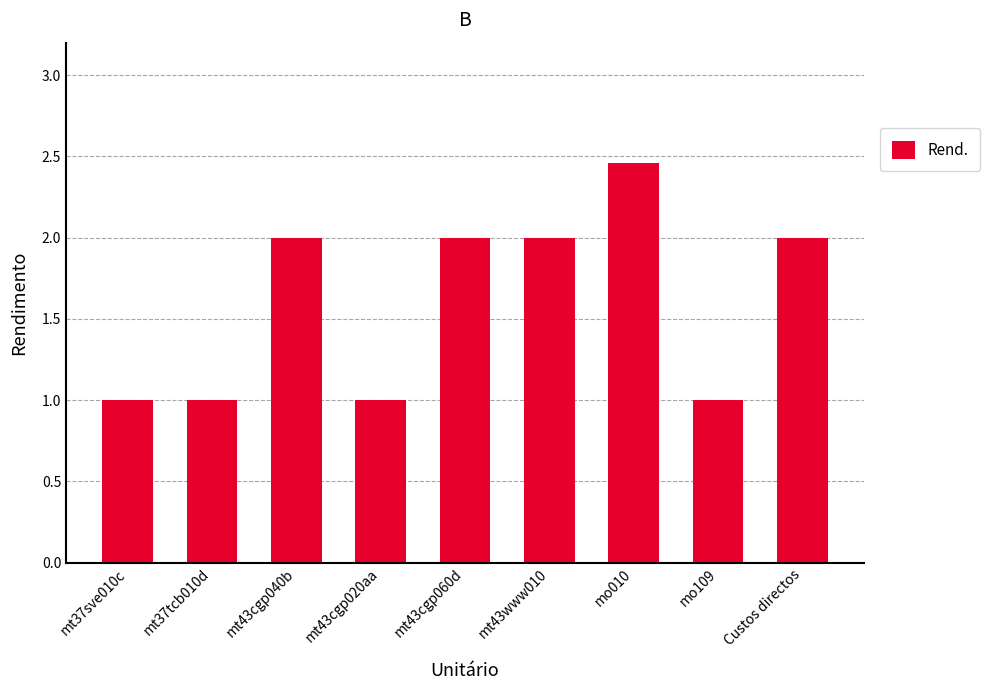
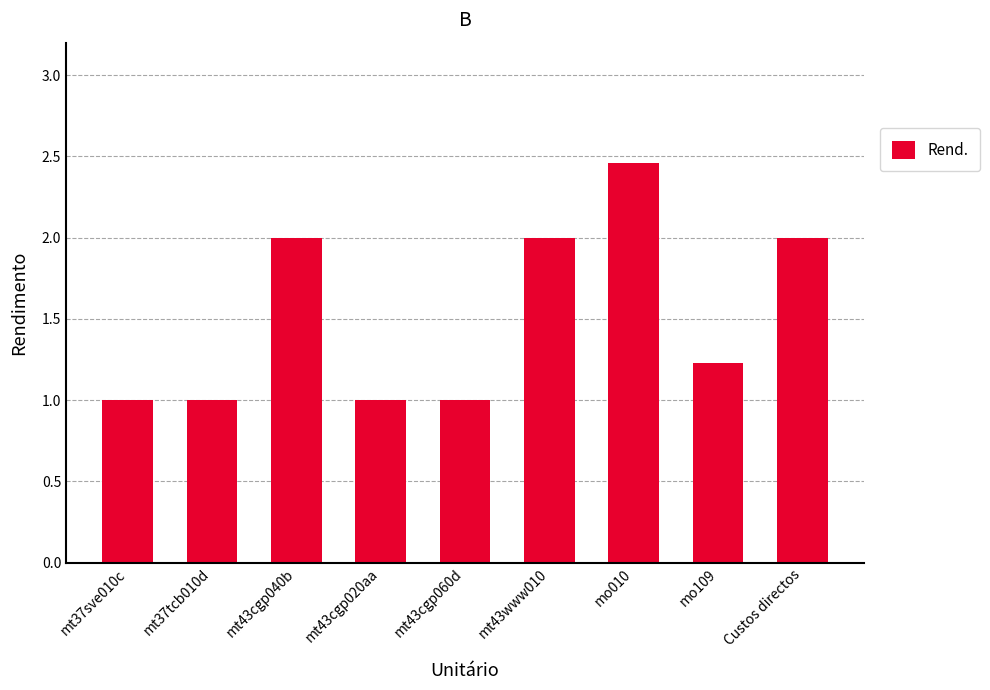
  {
    "mt37sve010c": 1.00,
    "mt37tcb010d": 1.00,
    "mt43cgp040b": 2.00,
    "mt43cgp020aa": 1.00,
-   "mt43cgp060d": 2,
+   "mt43cgp060d": 1,
    "mt43www010": 2.00,
    "mo010": 2.46,
-   "mo109": 1.00,
+   "mo109": 1.23,
    "Custos directos": 2.00
  }
